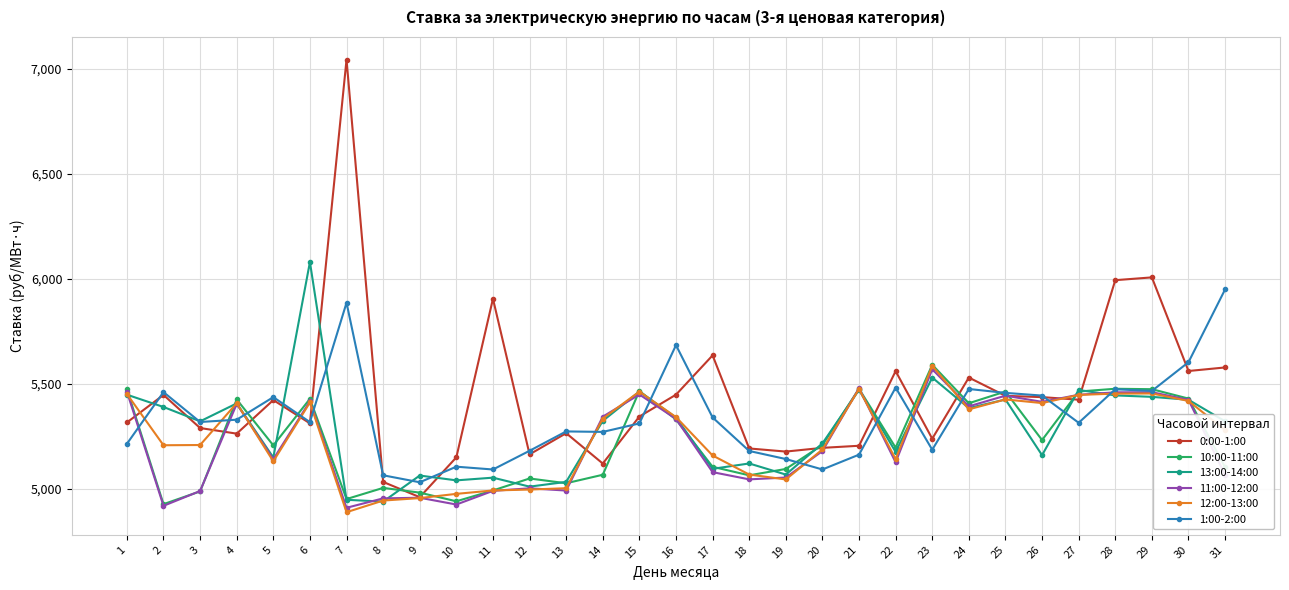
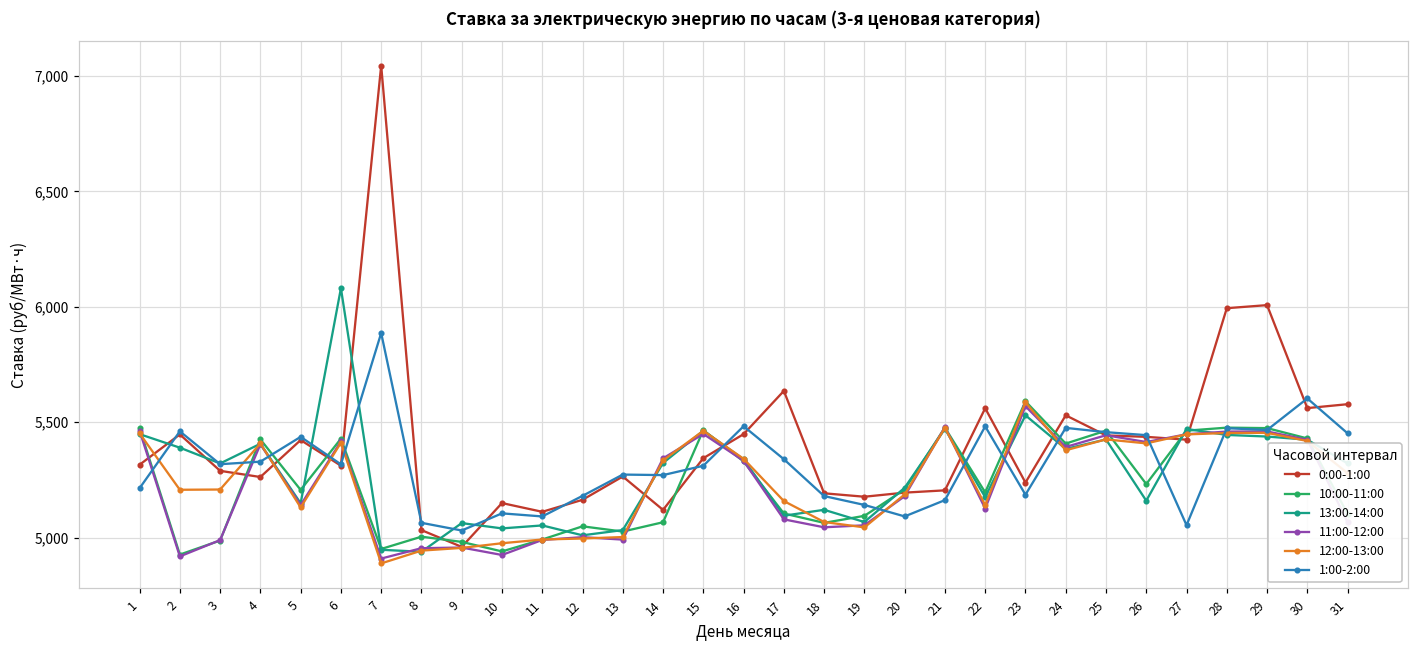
  {
    "0:00-1:00": {
      "1": "5,320",
      "2": "5,450",
      "3": "5,290",
      "4": "5,260",
      "5": "5,420",
      "7": "7,050",
      "8": "5,030",
      "10": "5,150",
-     "11": "5,910",
+     "11": "5,110",
      "12": "5,160",
      "14": "5,120",
      "15": "5,340",
      "16": "5,450",
      "17": "5,640",
      "19": "5,180",
      "21": "5,200",
      "22": "5,560",
      "23": "5,240",
      "24": "5,530",
      "27": "5,420",
      "28": "5,990",
      "29": "6,010",
      "30": "5,560",
      "31": "5,580"
    },
    "11:00-12:00": {
      "7": "4,910",
      "10": "4,920",
      "15": "5,450",
      "17": "5,080",
      "18": "5,040",
      "22": "5,130",
      "23": "5,570"
    },
    "12:00-13:00": {
      "2": "5,210",
      "3": "5,210",
      "7": "4,890",
      "10": "4,980",
      "17": "5,160",
      "22": "5,140"
    },
    "1:00-2:00": {
      "1": "5,210",
      "2": "5,460",
      "4": "5,330",
      "5": "5,440",
      "7": "5,890",
      "8": "5,060",
      "9": "5,030",
      "10": "5,110",
      "11": "5,090",
      "12": "5,180",
      "14": "5,270",
      "15": "5,310",
-     "16": "5,680",
+     "16": "5,480",
      "17": "5,340",
      "19": "5,140",
      "20": "5,090",
      "21": "5,160",
      "22": "5,480",
      "23": "5,190",
      "24": "5,480",
-     "27": "5,310",
+     "27": "5,050",
      "30": "5,600",
-     "31": "5,950"
+     "31": "5,450"
    }
  }
